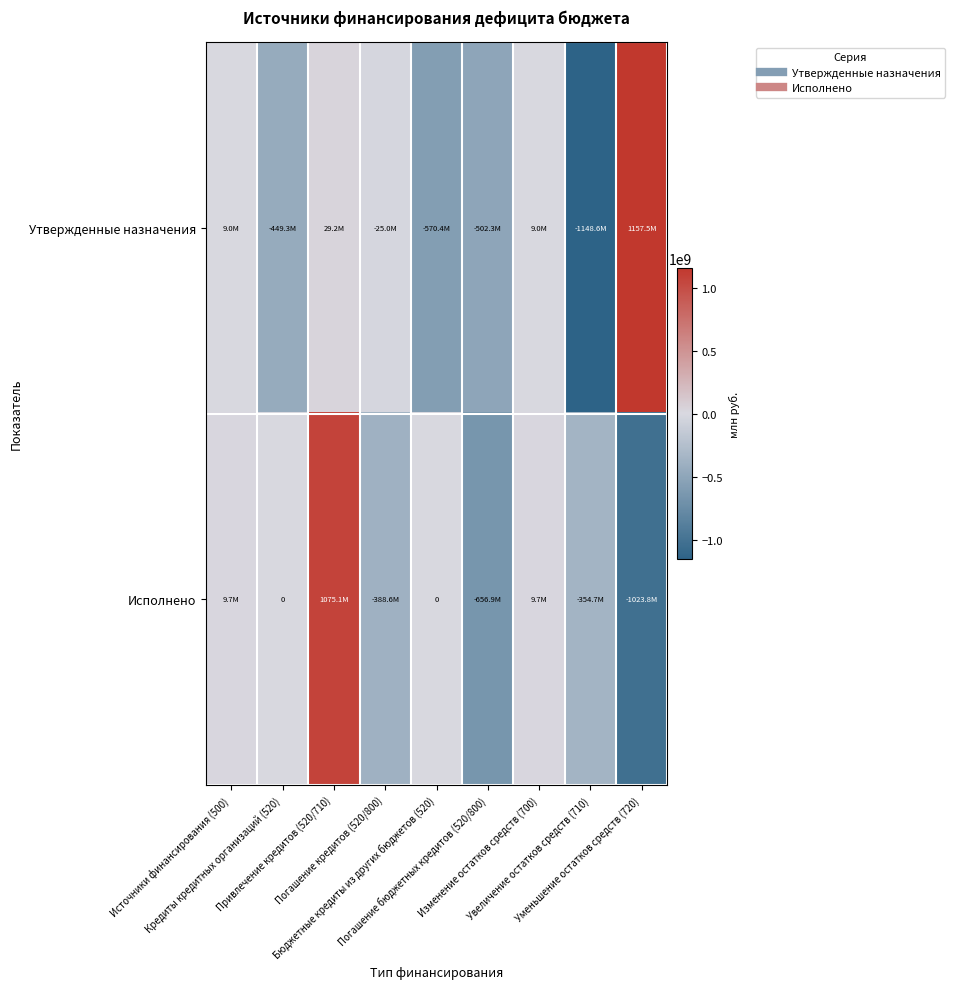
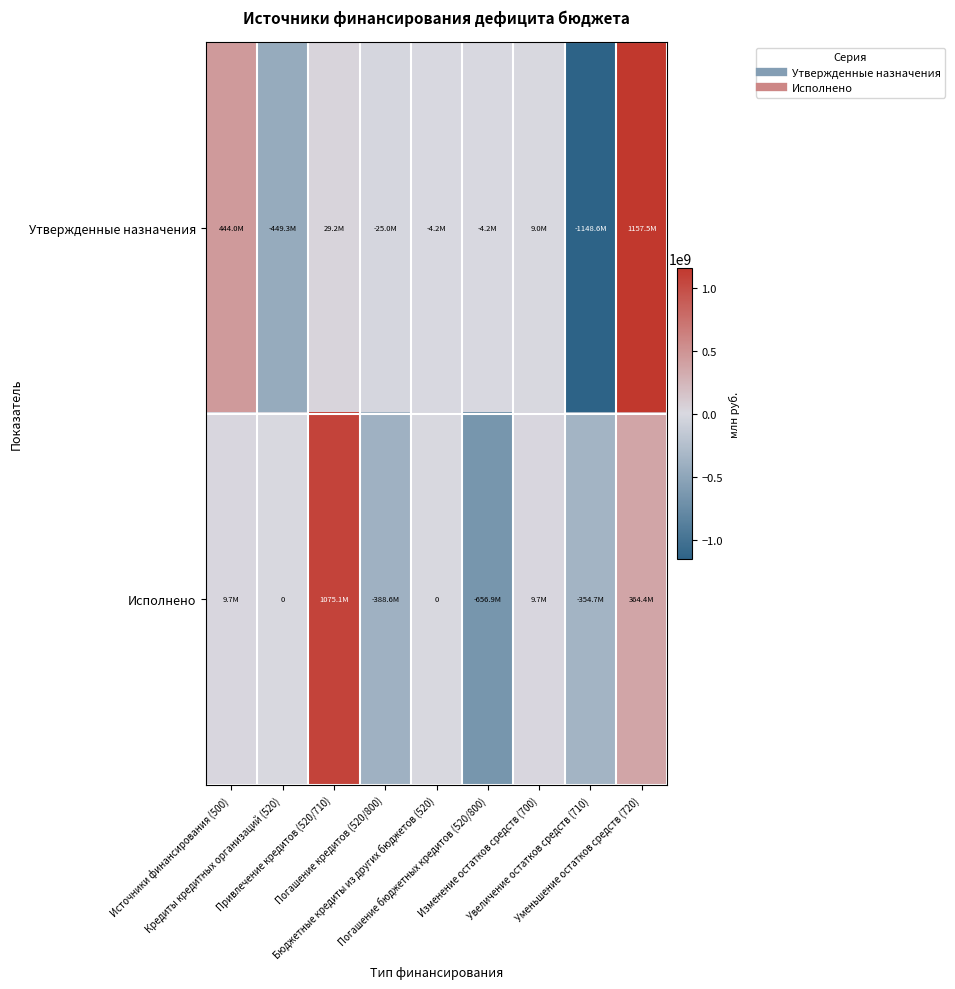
  {
    "Утвержденные назначения": {
-     "Источники финансирования (500)": "9.0M",
+     "Источники финансирования (500)": "444.0M",
      "Кредиты кредитных организаций (520)": "-449.3M",
      "Привлечение кредитов (520/710)": "29.2M",
      "Погашение кредитов (520/800)": "-25.0M",
-     "Бюджетные кредиты из других бюджетов (520)": "-570.4M",
-     "Погашение бюджетных кредитов (520/800)": "-502.3M",
+     "Бюджетные кредиты из других бюджетов (520)": "-4.2M",
+     "Погашение бюджетных кредитов (520/800)": "-4.2M",
      "Изменение остатков средств (700)": "9.0M",
      "Увеличение остатков средств (710)": "-1148.6M",
      "Уменьшение остатков средств (720)": "1157.5M"
    },
    "Исполнено": {
      "Источники финансирования (500)": "9.7M",
      "Кредиты кредитных организаций (520)": "0",
      "Привлечение кредитов (520/710)": "1075.1M",
      "Погашение кредитов (520/800)": "-388.6M",
      "Бюджетные кредиты из других бюджетов (520)": "0",
      "Погашение бюджетных кредитов (520/800)": "-656.9M",
      "Изменение остатков средств (700)": "9.7M",
      "Увеличение остатков средств (710)": "-354.7M",
-     "Уменьшение остатков средств (720)": "-1023.8M"
+     "Уменьшение остатков средств (720)": "364.4M"
    }
  }
